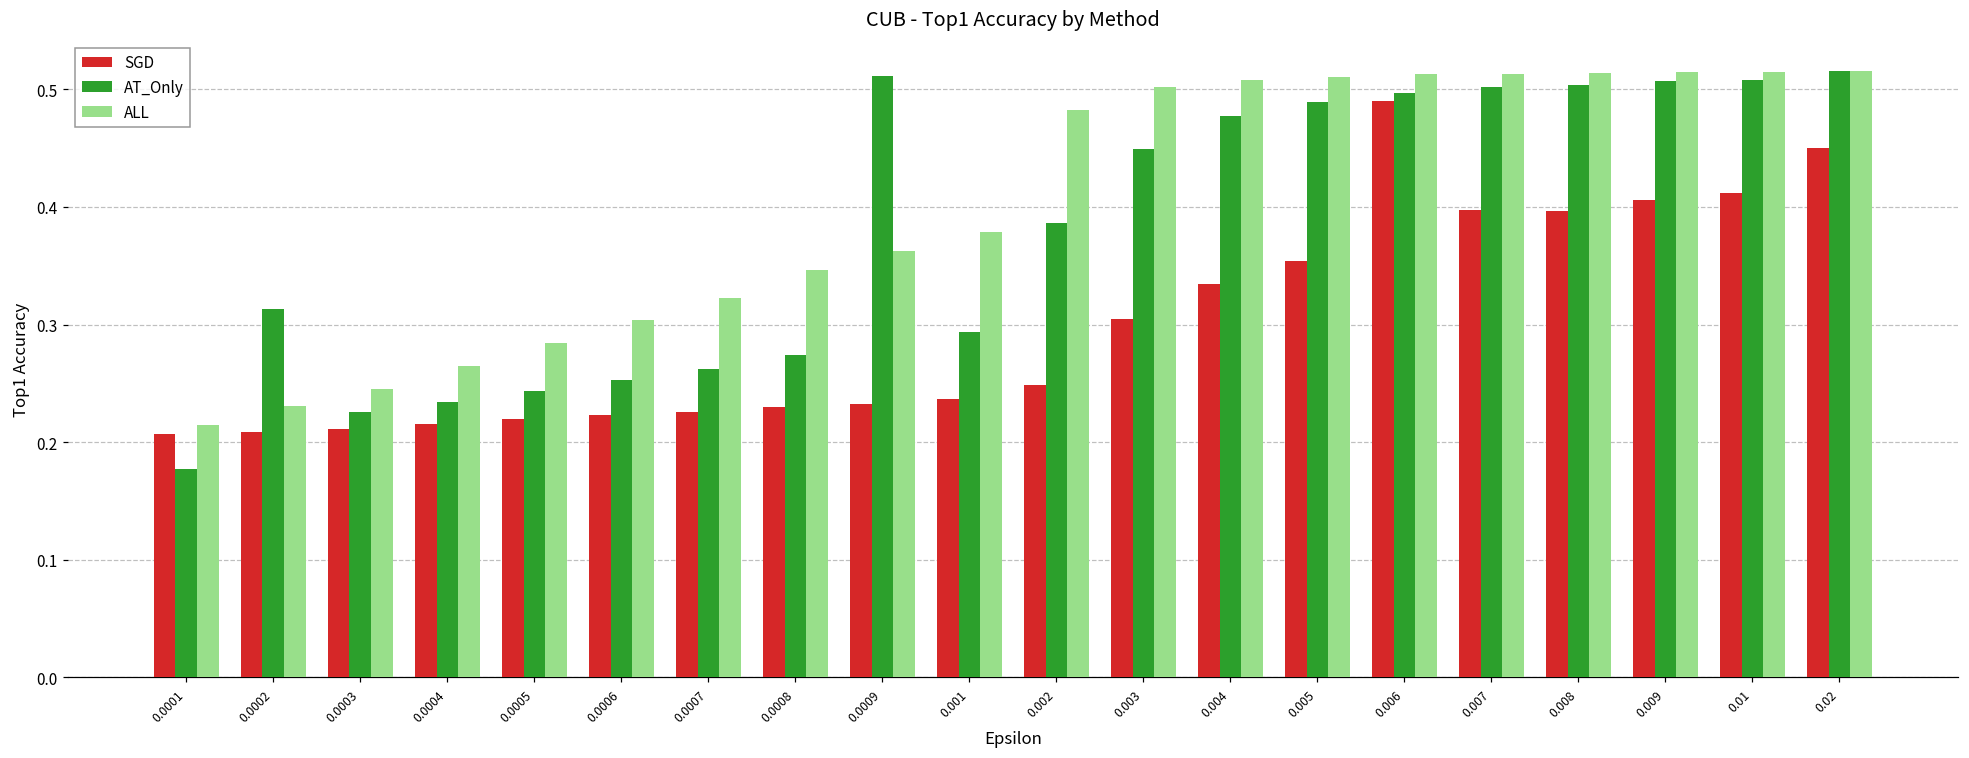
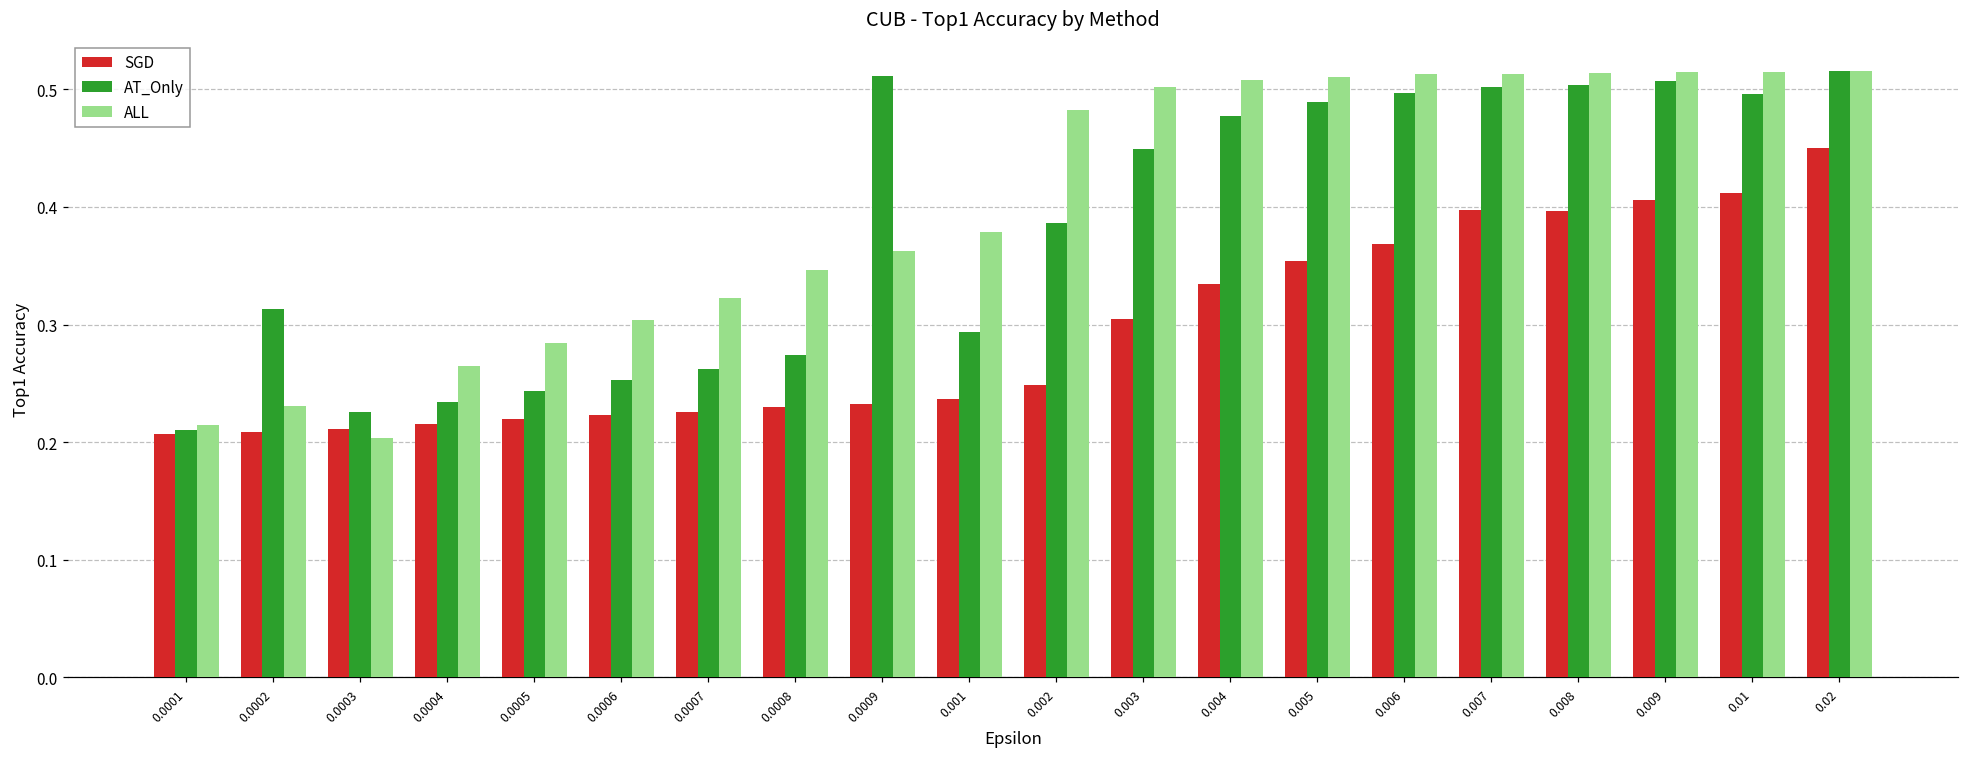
  {
    "SGD": {
      "0.0001": 0.207,
      "0.0002": 0.209,
      "0.0003": 0.211,
      "0.0004": 0.215,
      "0.0005": 0.219,
      "0.0006": 0.223,
      "0.0007": 0.226,
      "0.0008": 0.230,
      "0.0009": 0.233,
      "0.001": 0.237,
      "0.002": 0.249,
      "0.003": 0.304,
      "0.004": 0.334,
      "0.005": 0.354,
-     "0.006": 0.491,
+     "0.006": 0.368,
      "0.007": 0.397,
      "0.008": 0.396,
      "0.009": 0.406,
      "0.01": 0.412,
      "0.02": 0.450
    },
    "AT_Only": {
-     "0.0001": 0.177,
+     "0.0001": 0.210,
      "0.0002": 0.313,
      "0.0003": 0.226,
      "0.0004": 0.234,
      "0.0005": 0.244,
      "0.0006": 0.253,
      "0.0007": 0.262,
      "0.0008": 0.274,
      "0.0009": 0.511,
      "0.001": 0.294,
      "0.002": 0.386,
      "0.003": 0.450,
      "0.004": 0.477,
      "0.005": 0.489,
      "0.006": 0.497,
      "0.007": 0.502,
      "0.008": 0.503,
      "0.009": 0.507,
-     "0.01": 0.508,
+     "0.01": 0.496,
      "0.02": 0.516
    },
    "ALL": {
      "0.0001": 0.214,
      "0.0002": 0.231,
-     "0.0003": 0.246,
+     "0.0003": 0.204,
      "0.0004": 0.265,
      "0.0005": 0.284,
      "0.0006": 0.304,
      "0.0007": 0.323,
      "0.0008": 0.346,
      "0.0009": 0.362,
      "0.001": 0.378,
      "0.002": 0.482,
      "0.003": 0.502,
      "0.004": 0.508,
      "0.005": 0.511,
      "0.006": 0.513,
      "0.007": 0.513,
      "0.008": 0.514,
      "0.009": 0.515,
      "0.01": 0.515,
      "0.02": 0.516
    }
  }
